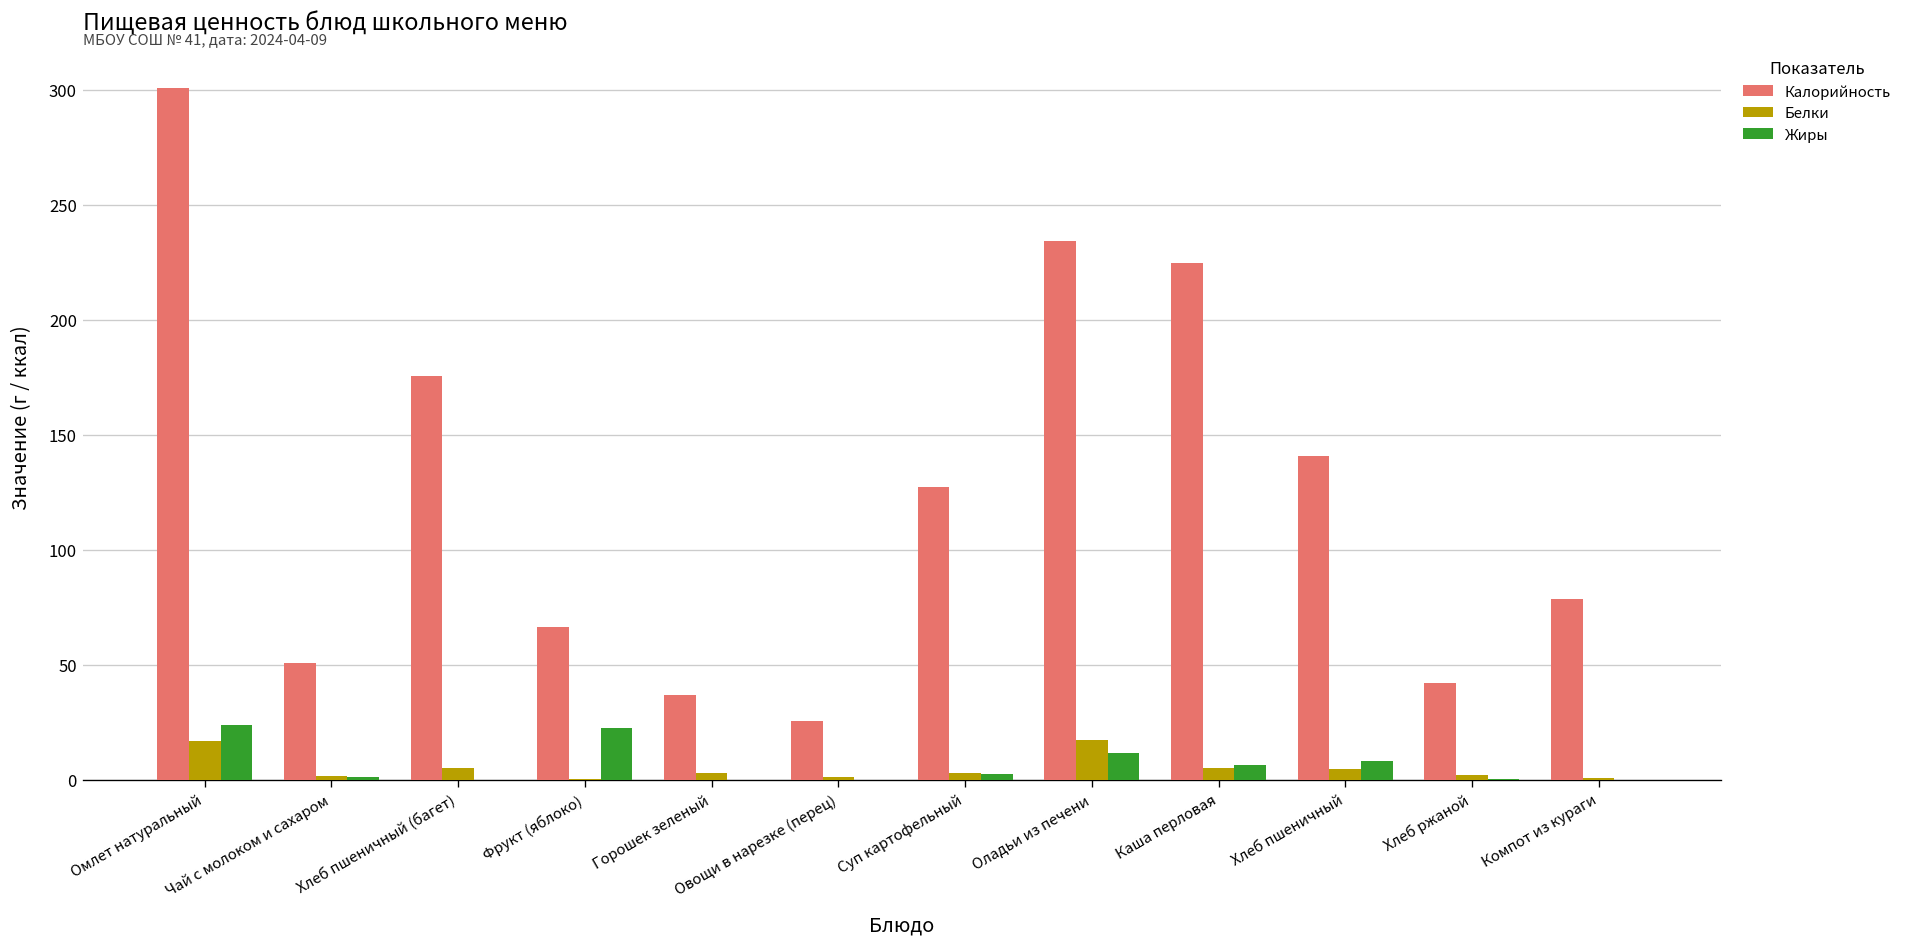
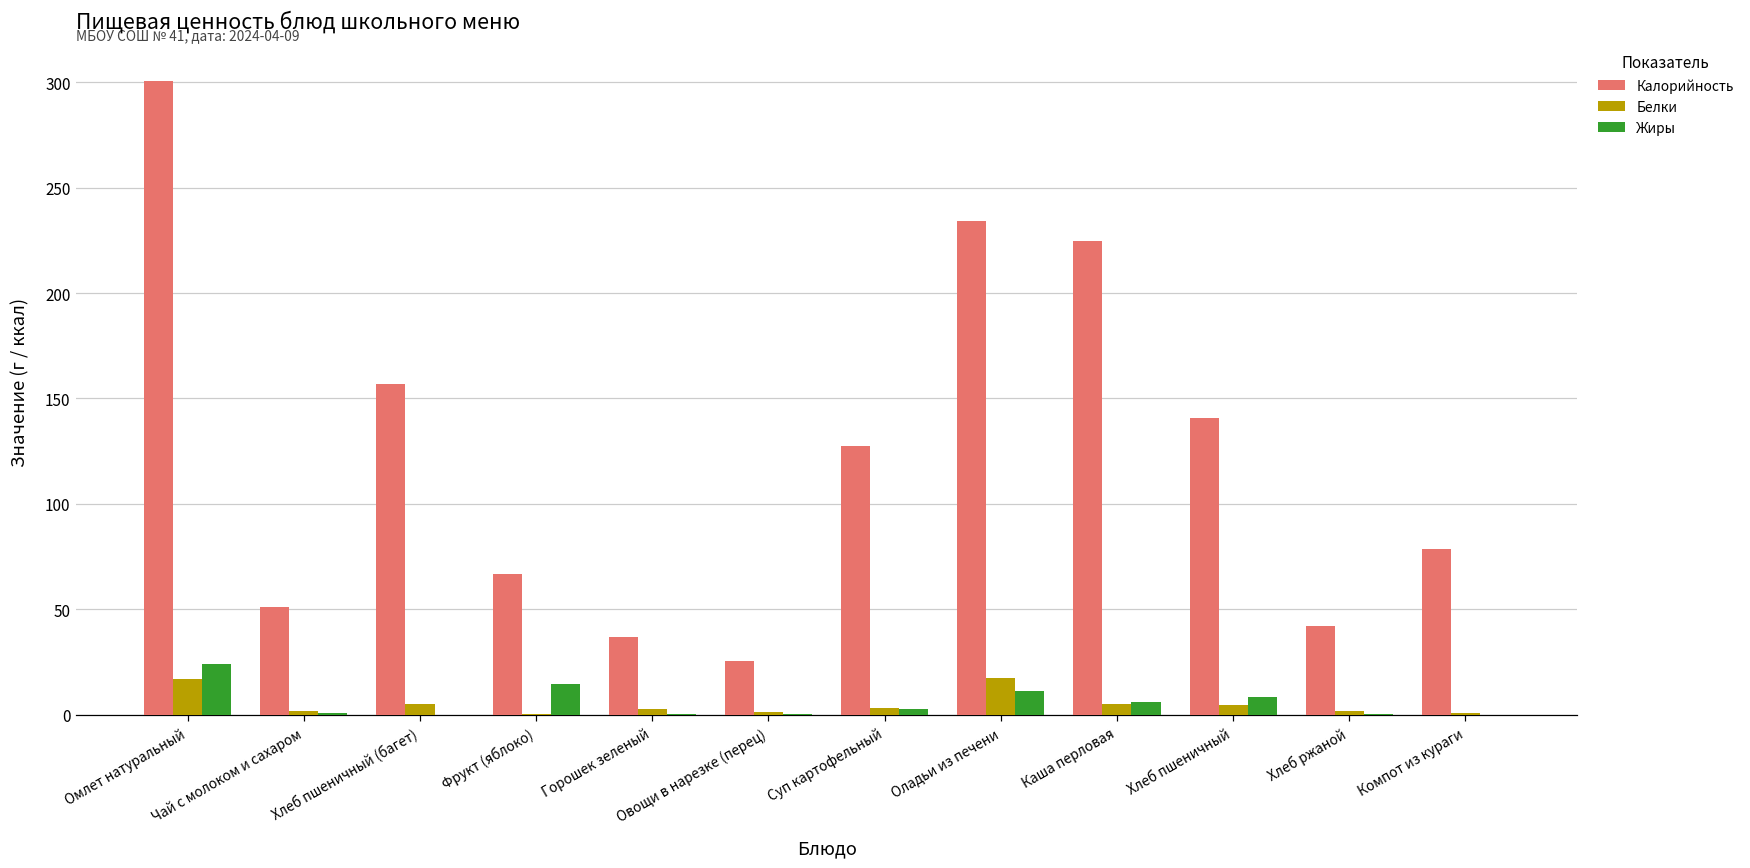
  {
    "Калорийность": {
      "Омлет натуральный": 301,
      "Чай с молоком и сахаром": 51,
-     "Хлеб пшеничный (багет)": 175,
+     "Хлеб пшеничный (багет)": 157,
      "Фрукт (яблоко)": 67,
      "Горошек зеленый": 37,
      "Овощи в нарезке (перец)": 26,
      "Суп картофельный": 128,
      "Оладьи из печени": 234,
      "Каша перловая": 225,
      "Хлеб пшеничный": 141,
      "Хлеб ржаной": 42,
      "Компот из кураги": 79
    },
    "Белки": {
      "Омлет натуральный": 17,
      "Чай с молоком и сахаром": 2,
      "Хлеб пшеничный (багет)": 5,
      "Горошек зеленый": 3,
      "Овощи в нарезке (перец)": 1,
      "Суп картофельный": 3,
      "Оладьи из печени": 18,
      "Каша перловая": 5,
      "Хлеб пшеничный": 5,
      "Хлеб ржаной": 2
    },
    "Жиры": {
      "Омлет натуральный": 24,
      "Хлеб пшеничный (багет)": 0,
-     "Фрукт (яблоко)": 22,
+     "Фрукт (яблоко)": 15,
      "Суп картофельный": 3,
      "Оладьи из печени": 12,
      "Каша перловая": 6,
      "Хлеб пшеничный": 8
    }
  }
